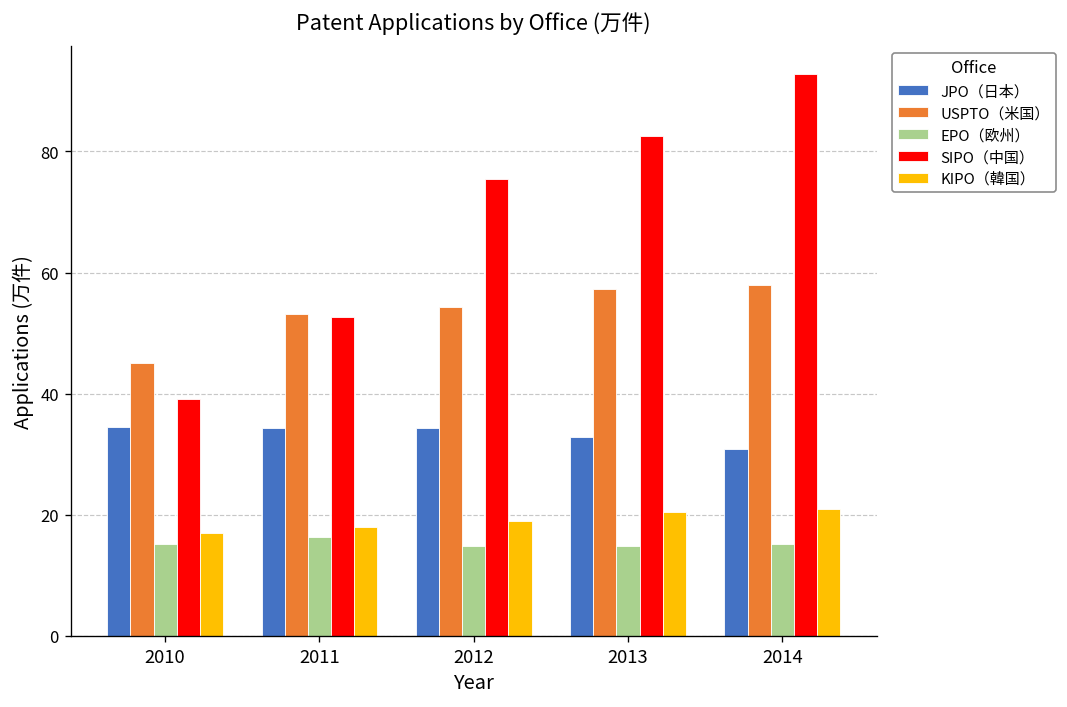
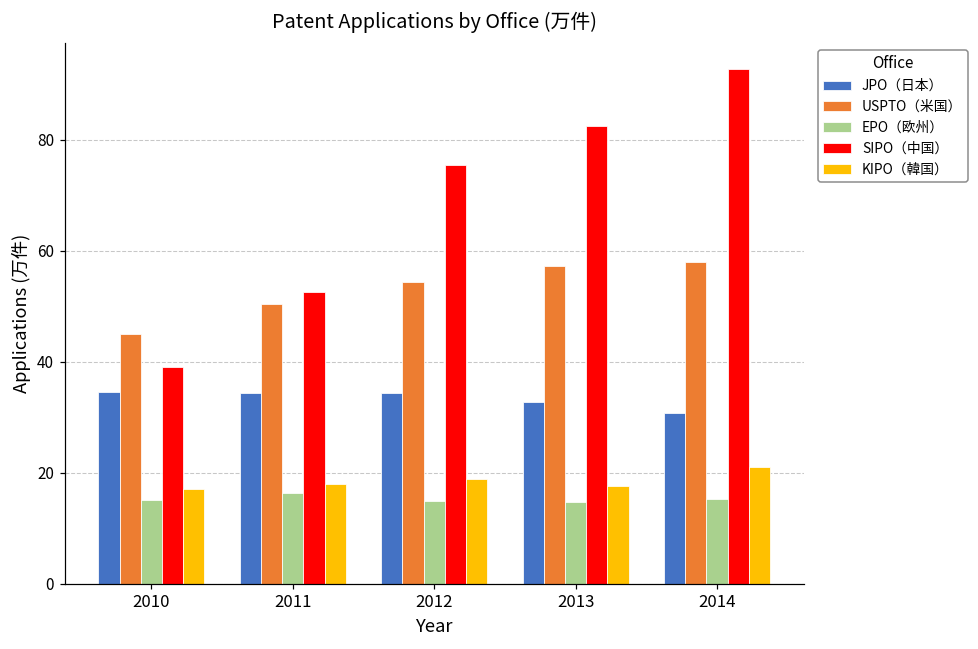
  {
    "JPO（日本）": {
      "2010": 35,
      "2011": 34,
      "2012": 34,
      "2013": 33,
      "2014": 31
    },
    "USPTO（米国）": {
      "2010": 45,
-     "2011": 53,
+     "2011": 50,
      "2012": 54,
      "2013": 57,
      "2014": 58
    },
    "EPO（欧州）": {
      "2010": 15,
      "2011": 16,
      "2012": 15,
      "2013": 15,
      "2014": 15
    },
    "SIPO（中国）": {
      "2010": 39,
      "2011": 53,
      "2012": 76,
      "2013": 83,
      "2014": 93
    },
    "KIPO（韓国）": {
      "2010": 17,
      "2011": 18,
      "2012": 19,
-     "2013": 21,
+     "2013": 18,
      "2014": 21
    }
  }
